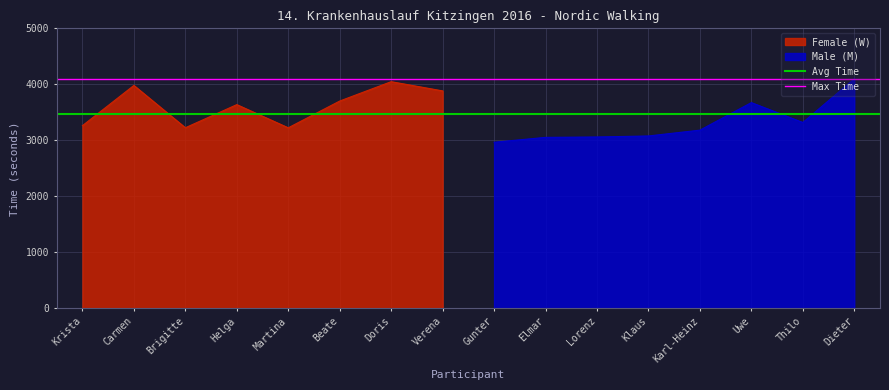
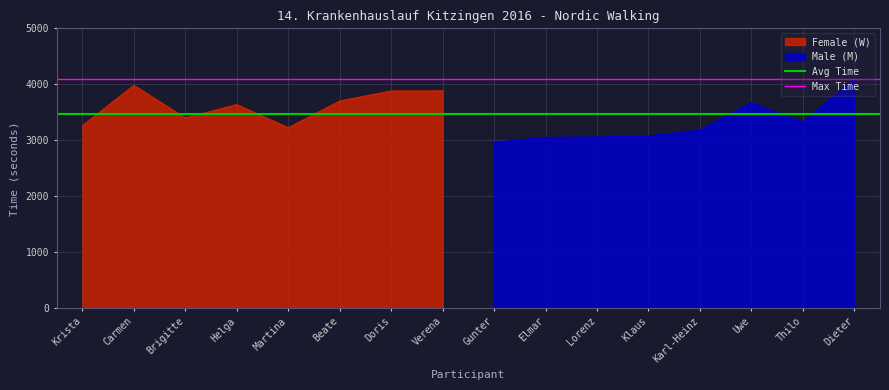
  {
    "Female (W)": {
      "Krista": 3300,
      "Carmen": 4000,
-     "Brigitte": 3200,
+     "Brigitte": 3400,
      "Helga": 3600,
      "Martina": 3200,
      "Beate": 3700,
-     "Doris": 4000,
+     "Doris": 3900,
      "Verena": 3900
    },
    "Male (M)": {
      "Gunter": 3000,
      "Elmar": 3100,
      "Lorenz": 3100,
      "Klaus": 3100,
      "Karl-Heinz": 3200,
      "Uwe": 3700,
      "Thilo": 3300
    }
  }
